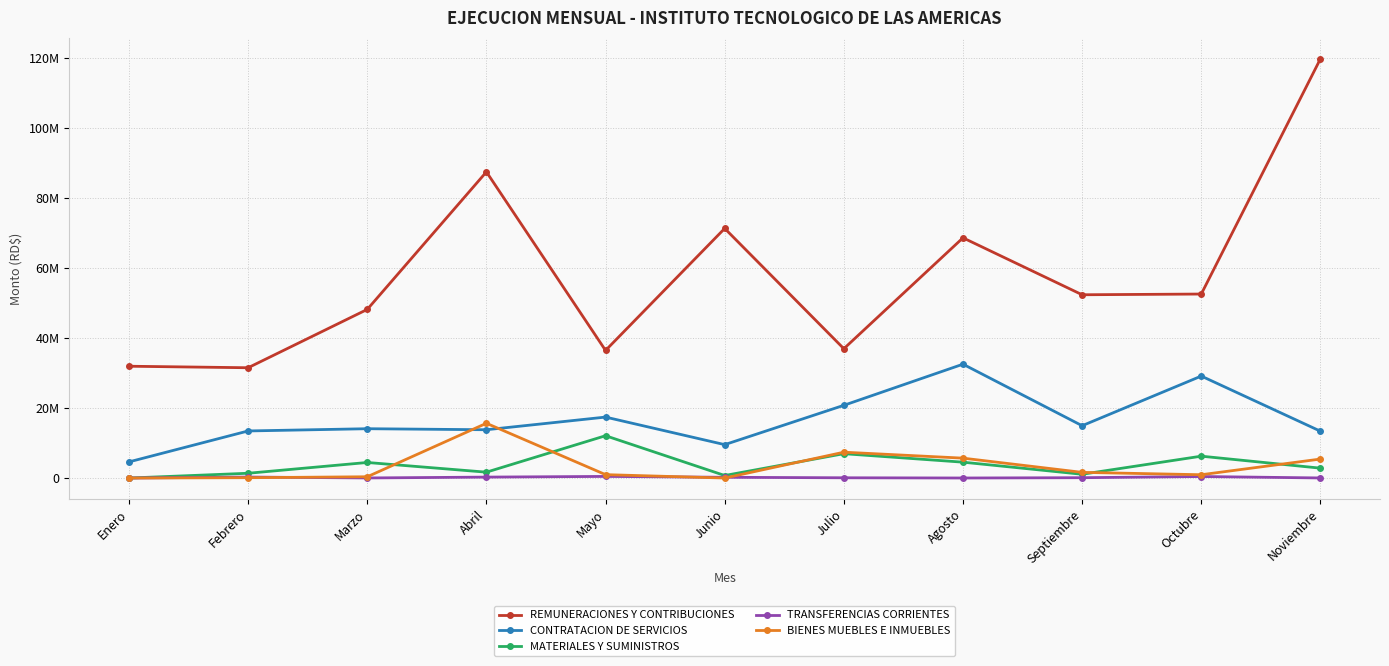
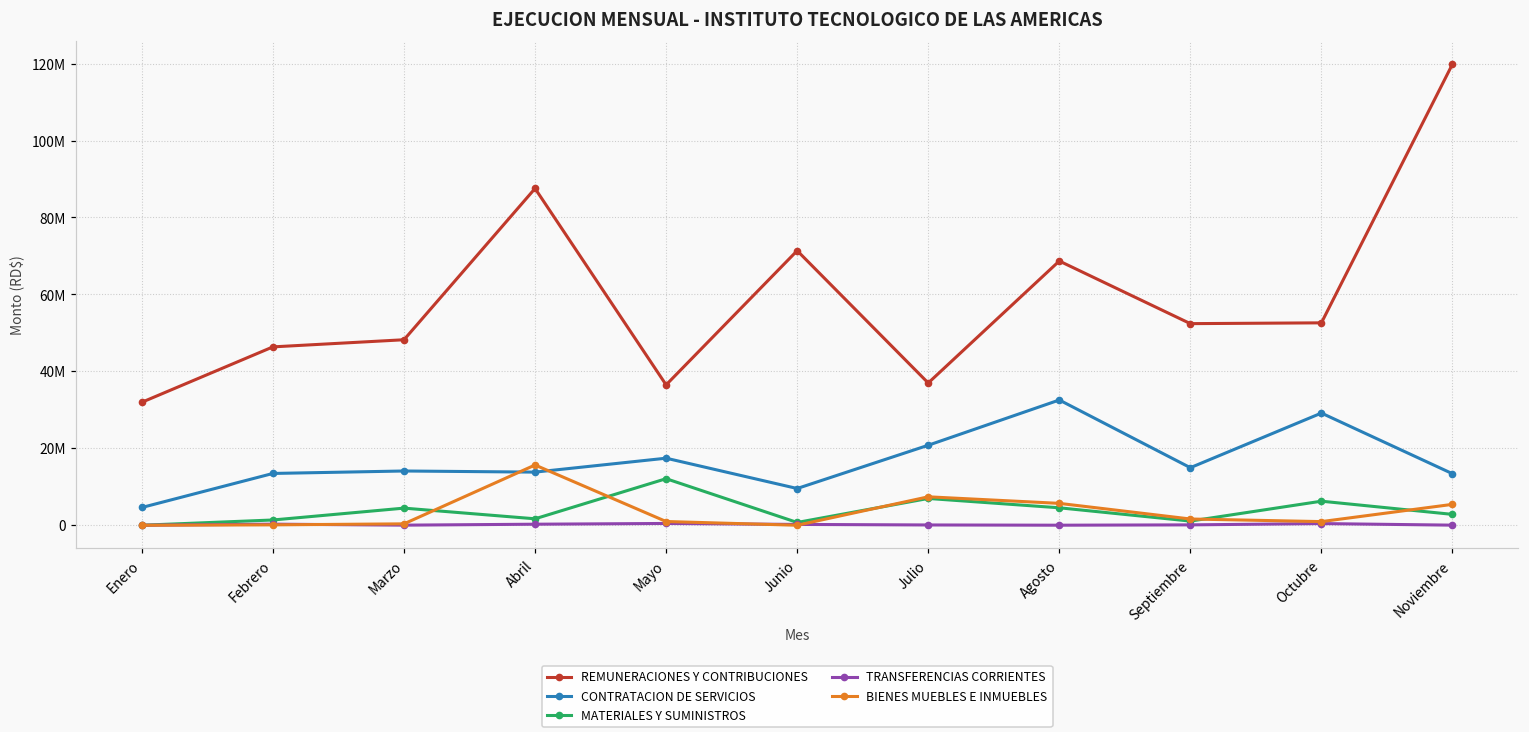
  {
    "REMUNERACIONES Y CONTRIBUCIONES": {
      "Enero": 32000000,
-     "Febrero": 32000000,
+     "Febrero": 46000000,
      "Marzo": 48000000,
      "Abril": 88000000,
      "Mayo": 36000000,
      "Junio": 71000000,
      "Julio": 37000000,
      "Agosto": 69000000,
      "Septiembre": 52000000,
      "Octubre": 53000000,
      "Noviembre": 120000000
    },
    "CONTRATACION DE SERVICIOS": {
      "Enero": 5000000,
      "Febrero": 13000000,
      "Marzo": 14000000,
      "Abril": 14000000,
      "Mayo": 17000000,
      "Junio": 10000000,
      "Julio": 21000000,
      "Agosto": 33000000,
      "Septiembre": 15000000,
      "Octubre": 29000000,
      "Noviembre": 13000000
    },
    "MATERIALES Y SUMINISTROS": {
      "Febrero": 1000000,
      "Marzo": 4000000,
      "Abril": 2000000,
      "Mayo": 12000000,
      "Agosto": 5000000,
      "Octubre": 6000000,
      "Noviembre": 3000000
    },
    "TRANSFERENCIAS CORRIENTES": {
      "Abril": 0,
      "Julio": 0,
      "Agosto": 0,
      "Septiembre": 0,
      "Noviembre": 0
    },
    "BIENES MUEBLES E INMUEBLES": {
      "Abril": 16000000,
      "Agosto": 6000000,
      "Noviembre": 5000000
    }
  }
